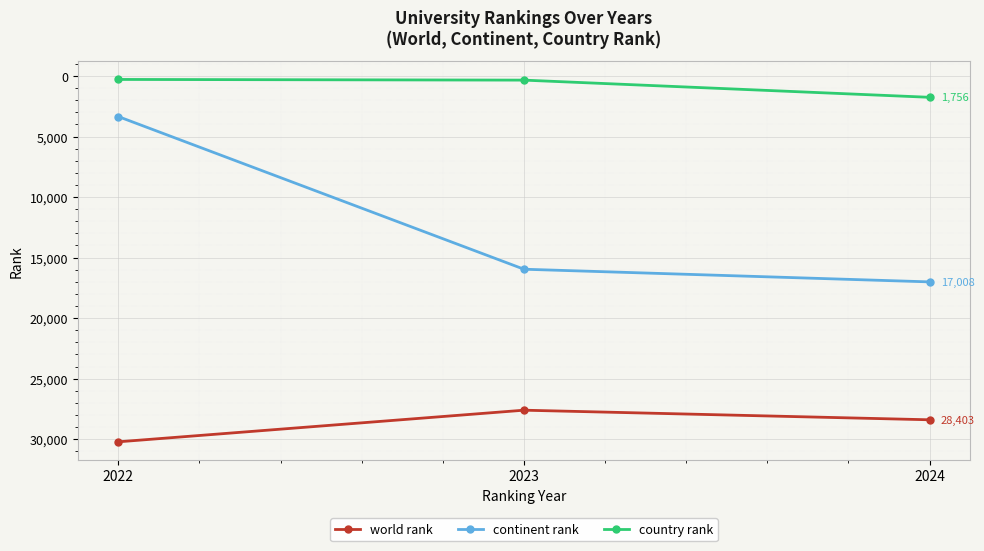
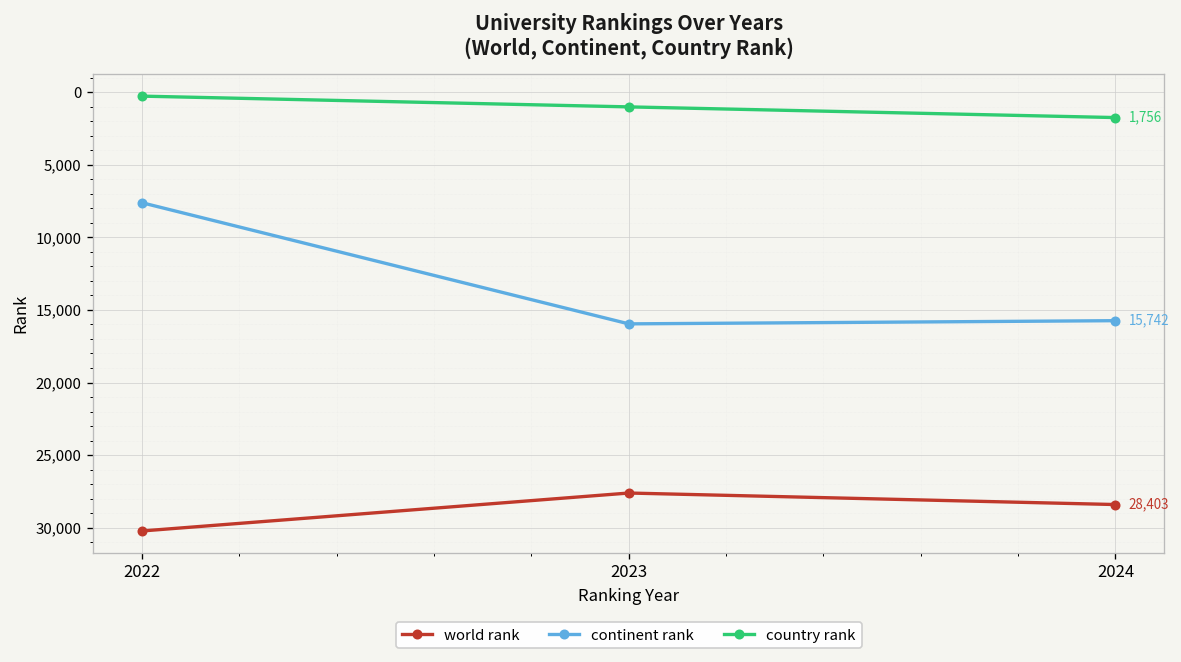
  {
    "world rank": {
      "2024": "28,403"
    },
    "continent rank": {
-     "2022": "3,300",
-     "2024": "17,008"
+     "2022": "7,600",
+     "2024": "15,742"
    },
    "country rank": {
      "2022": "300",
-     "2023": "300"
+     "2023": "1,000"
    }
  }
